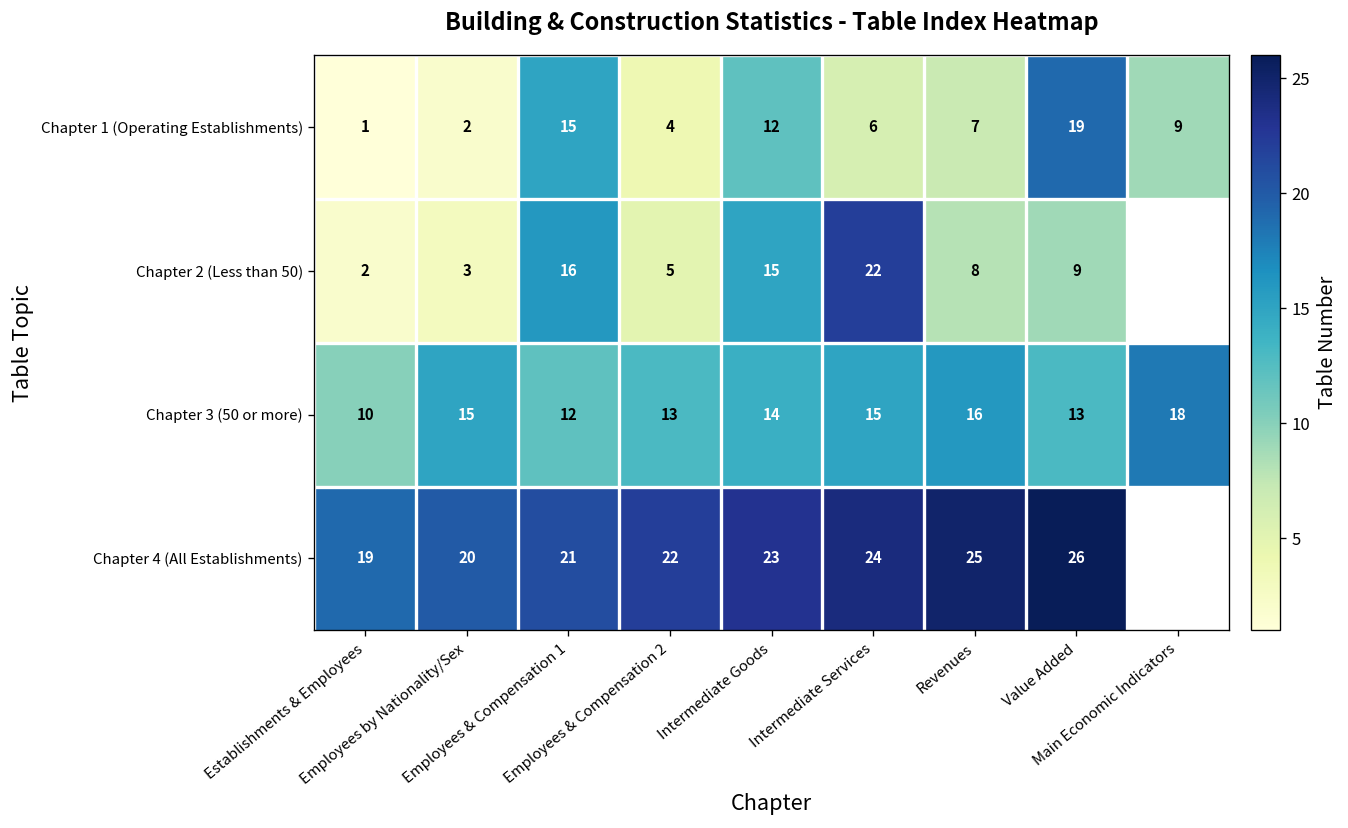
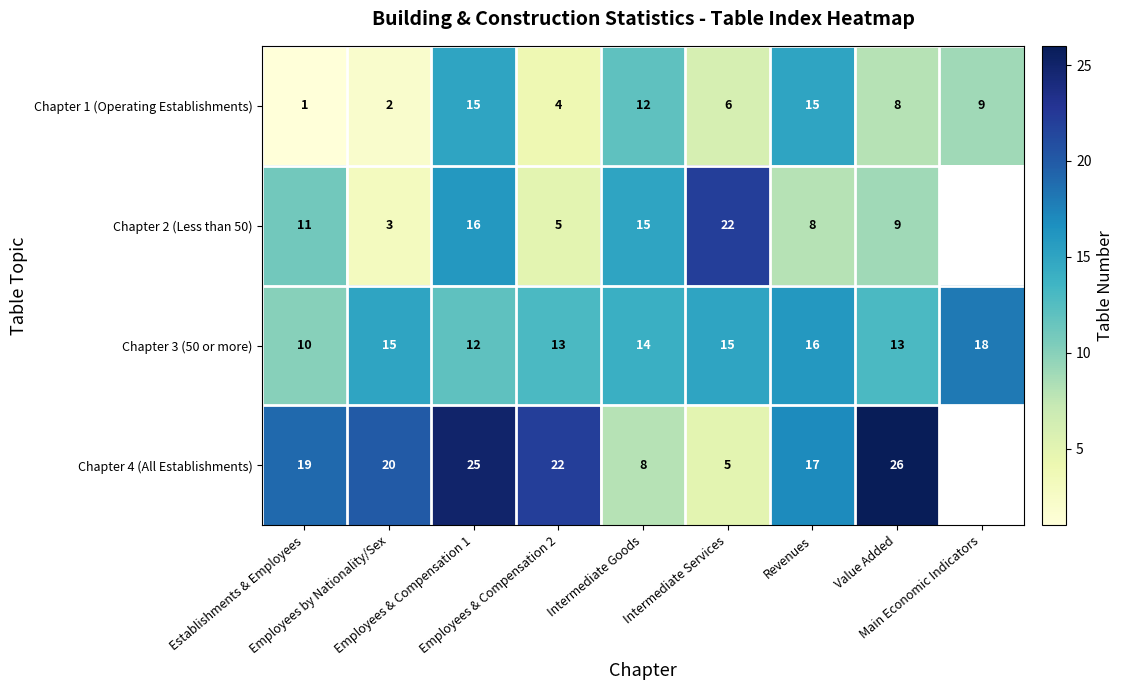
  {
    "Chapter 1 (Operating Establishments)": {
      "Establishments & Employees": 1,
      "Employees by Nationality/Sex": 2,
      "Employees & Compensation 1": 15,
      "Employees & Compensation 2": 4,
      "Intermediate Goods": 12,
      "Intermediate Services": 6,
-     "Revenues": 7,
-     "Value Added": 19,
+     "Revenues": 15,
+     "Value Added": 8,
      "Main Economic Indicators": 9
    },
    "Chapter 2 (Less than 50)": {
-     "Establishments & Employees": 2,
+     "Establishments & Employees": 11,
      "Employees by Nationality/Sex": 3,
      "Employees & Compensation 1": 16,
      "Employees & Compensation 2": 5,
      "Intermediate Goods": 15,
      "Intermediate Services": 22,
      "Revenues": 8,
      "Value Added": 9
    },
    "Chapter 3 (50 or more)": {
      "Establishments & Employees": 10,
      "Employees by Nationality/Sex": 15,
      "Employees & Compensation 1": 12,
      "Employees & Compensation 2": 13,
      "Intermediate Goods": 14,
      "Intermediate Services": 15,
      "Revenues": 16,
      "Value Added": 13,
      "Main Economic Indicators": 18
    },
    "Chapter 4 (All Establishments)": {
      "Establishments & Employees": 19,
      "Employees by Nationality/Sex": 20,
-     "Employees & Compensation 1": 21,
+     "Employees & Compensation 1": 25,
      "Employees & Compensation 2": 22,
-     "Intermediate Goods": 23,
-     "Intermediate Services": 24,
-     "Revenues": 25,
+     "Intermediate Goods": 8,
+     "Intermediate Services": 5,
+     "Revenues": 17,
      "Value Added": 26
    }
  }
